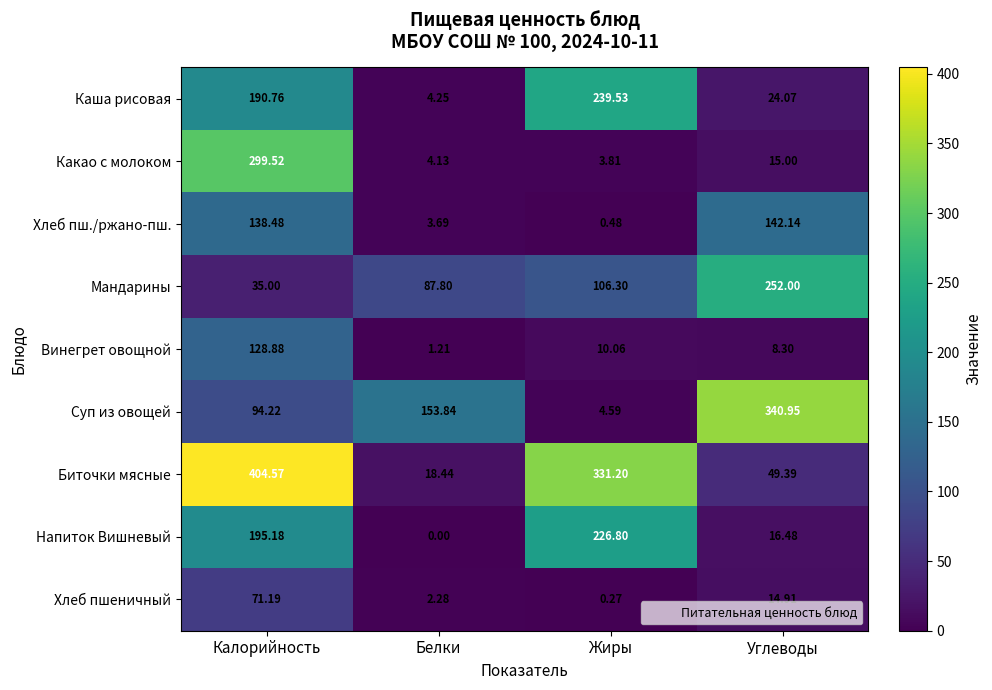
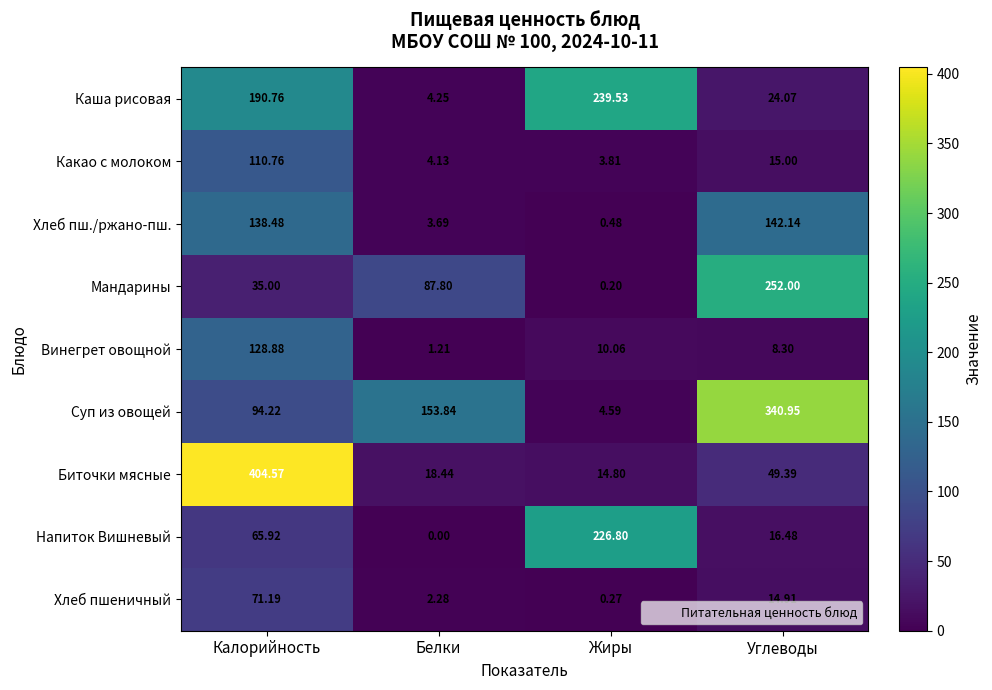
  {
    "Каша рисовая": {
      "Калорийность": 190.76,
      "Белки": 4.25,
      "Жиры": 239.53,
      "Углеводы": 24.07
    },
    "Какао с молоком": {
-     "Калорийность": 299.52,
+     "Калорийность": 110.76,
      "Белки": 4.13,
      "Жиры": 3.81,
      "Углеводы": 15.00
    },
    "Хлеб пш./ржано-пш.": {
      "Калорийность": 138.48,
      "Белки": 3.69,
      "Жиры": 0.48,
      "Углеводы": 142.14
    },
    "Мандарины": {
      "Калорийность": 35.00,
      "Белки": 87.80,
-     "Жиры": 106.30,
+     "Жиры": 0.20,
      "Углеводы": 252.00
    },
    "Винегрет овощной": {
      "Калорийность": 128.88,
      "Белки": 1.21,
      "Жиры": 10.06,
      "Углеводы": 8.30
    },
    "Суп из овощей": {
      "Калорийность": 94.22,
      "Белки": 153.84,
      "Жиры": 4.59,
      "Углеводы": 340.95
    },
    "Биточки мясные": {
      "Калорийность": 404.57,
      "Белки": 18.44,
-     "Жиры": 331.20,
+     "Жиры": 14.80,
      "Углеводы": 49.39
    },
    "Напиток Вишневый": {
-     "Калорийность": 195.18,
+     "Калорийность": 65.92,
      "Белки": 0.00,
      "Жиры": 226.80,
      "Углеводы": 16.48
    },
    "Хлеб пшеничный": {
      "Калорийность": 71.19,
      "Белки": 2.28,
      "Жиры": 0.27
    }
  }
